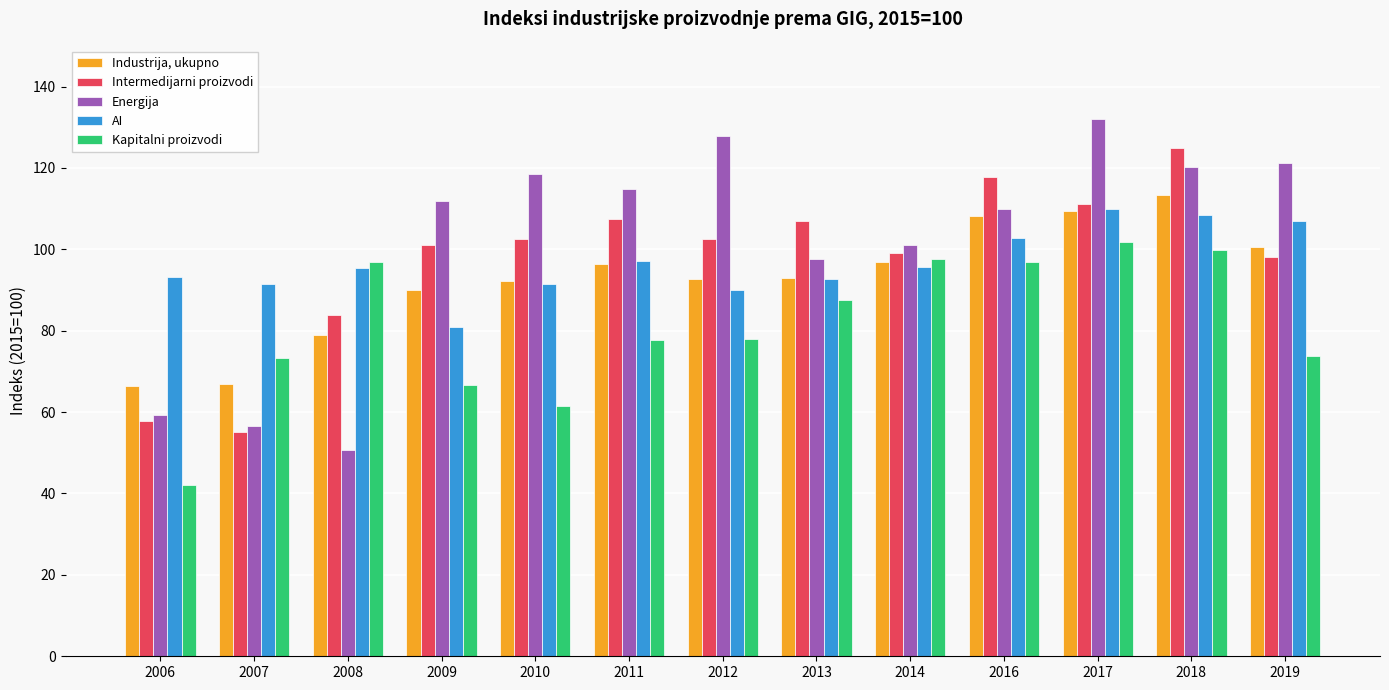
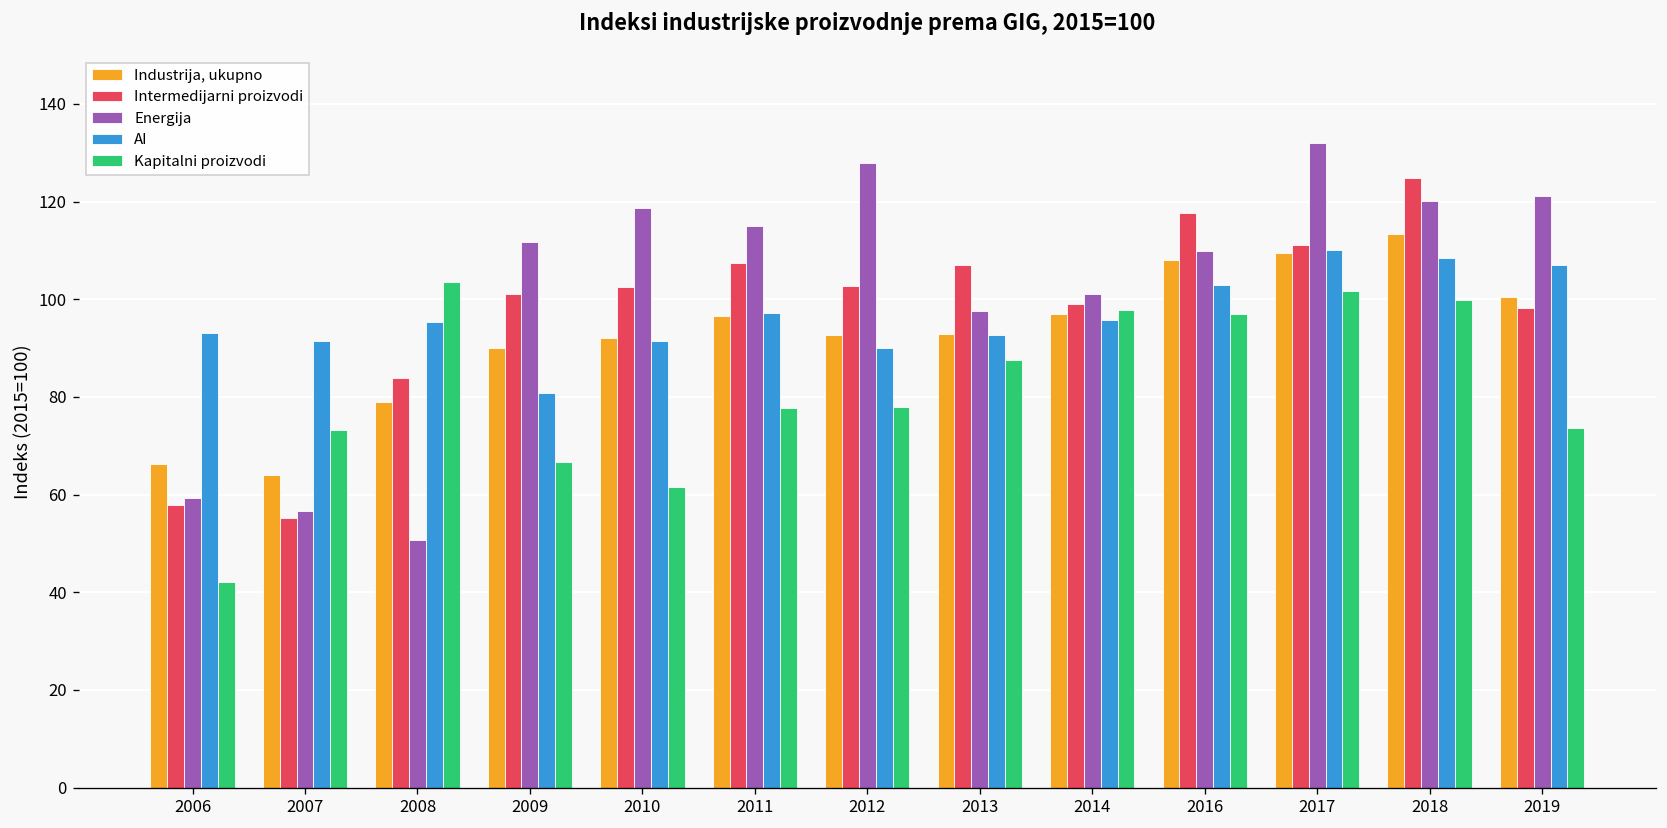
  {
    "Industrija, ukupno": {
      "2006": 66,
-     "2007": 67,
+     "2007": 64,
      "2008": 79,
      "2009": 90,
      "2010": 92,
      "2011": 97,
      "2012": 93,
      "2013": 93,
      "2014": 97,
      "2016": 108,
      "2017": 110,
      "2018": 113,
      "2019": 101
    },
    "Intermedijarni proizvodi": {
      "2006": 58,
      "2007": 55,
      "2008": 84,
      "2009": 101,
      "2010": 103,
      "2011": 107,
      "2012": 103,
      "2013": 107,
      "2014": 99,
      "2016": 118,
      "2017": 111,
      "2018": 125,
      "2019": 98
    },
    "Energija": {
      "2006": 59,
      "2007": 57,
      "2008": 51,
      "2009": 112,
      "2010": 119,
      "2011": 115,
      "2012": 128,
      "2013": 98,
      "2014": 101,
      "2016": 110,
      "2017": 132,
      "2018": 120,
      "2019": 121
    },
    "AI": {
      "2006": 93,
      "2007": 92,
      "2008": 95,
      "2009": 81,
      "2010": 92,
      "2011": 97,
      "2012": 90,
      "2013": 93,
      "2014": 96,
      "2016": 103,
      "2017": 110,
      "2018": 108,
      "2019": 107
    },
    "Kapitalni proizvodi": {
      "2006": 42,
      "2007": 73,
-     "2008": 97,
+     "2008": 104,
      "2009": 67,
      "2010": 62,
      "2011": 78,
      "2012": 78,
      "2013": 88,
      "2014": 98,
      "2016": 97,
      "2017": 102,
      "2018": 100,
      "2019": 74
    }
  }
